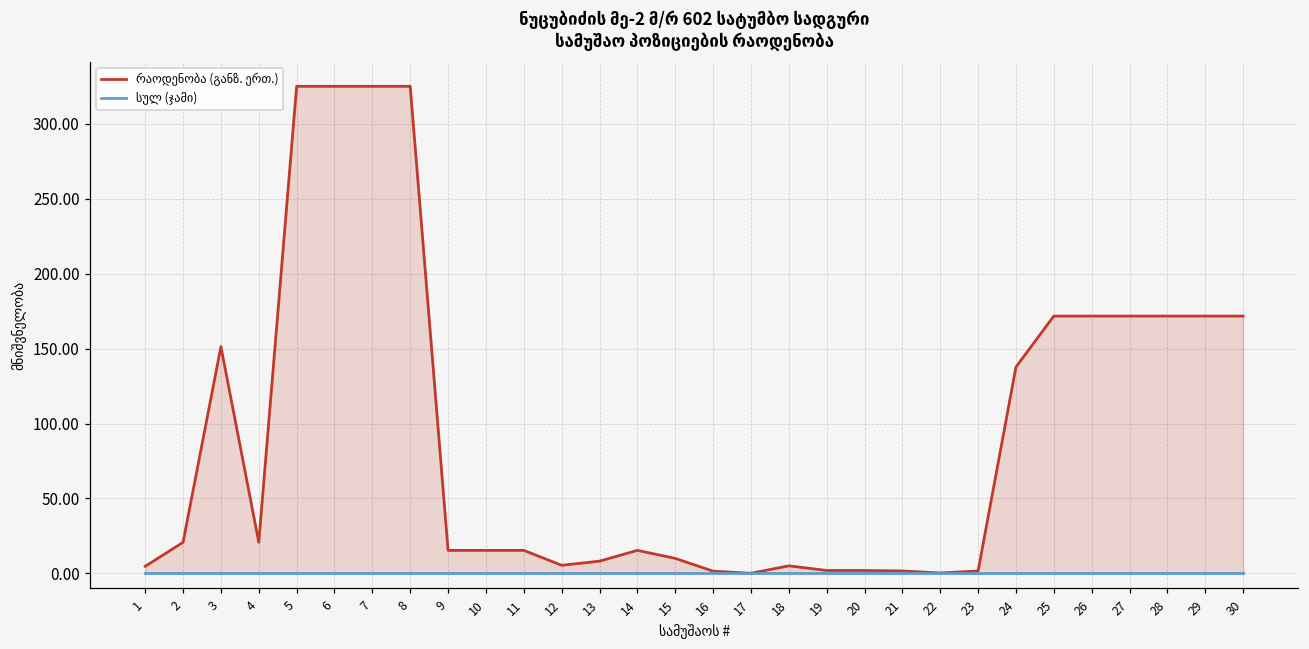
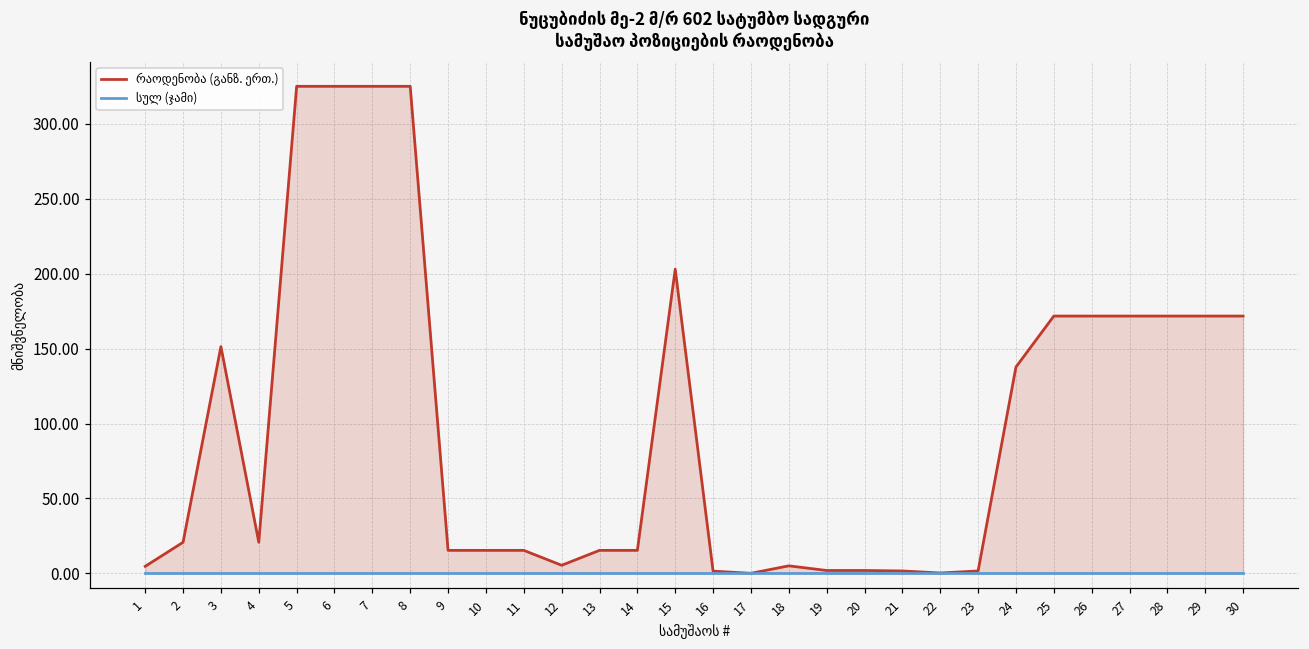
  {
    "რაოდენობა (განზ. ერთ.)": {
      "1": 5,
      "2": 21,
      "3": 151,
      "4": 21,
      "5": 325,
      "6": 325,
      "7": 325,
      "8": 325,
      "9": 15,
      "10": 15,
      "11": 15,
      "12": 5,
-     "13": 8,
+     "13": 15,
      "14": 15,
-     "15": 10,
+     "15": 203,
      "18": 5,
      "19": 2,
      "20": 2,
      "24": 138,
      "25": 172,
      "26": 172,
      "27": 172,
      "28": 172,
      "29": 172,
      "30": 172
    },
    "სულ (ჯამი)": {
      "1": 0,
      "2": 0,
      "3": 0,
      "4": 0,
      "5": 0,
      "6": 0,
      "7": 0,
      "8": 0,
      "9": 0,
      "10": 0,
      "11": 0,
      "12": 0,
      "13": 0,
      "14": 0,
      "15": 0,
      "18": 0,
      "19": 0,
      "20": 0,
      "24": 0,
      "25": 0,
      "26": 0,
      "27": 0,
      "28": 0,
      "29": 0,
      "30": 0
    }
  }
